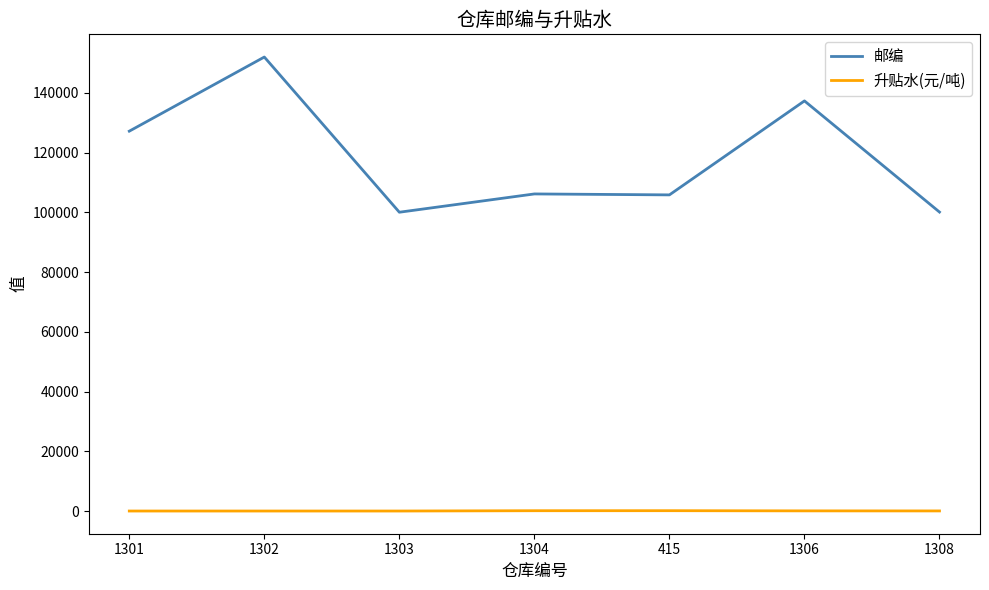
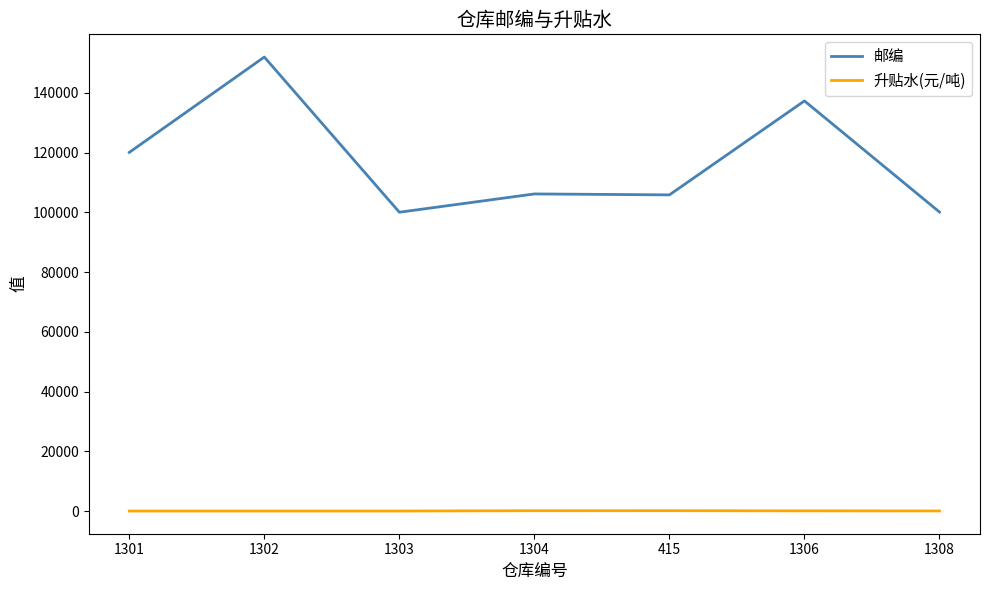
  {
    "邮编": {
-     "1301": 127000,
+     "1301": 120000,
      "1302": 152000,
      "1303": 100000,
      "1304": 106000,
      "415": 106000,
      "1306": 137000,
      "1308": 100000
    },
    "升贴水(元/吨)": {
      "1301": 0,
      "1302": 0,
      "1303": 0,
      "1304": 0,
      "415": 0,
      "1306": 0,
      "1308": 0
    }
  }
